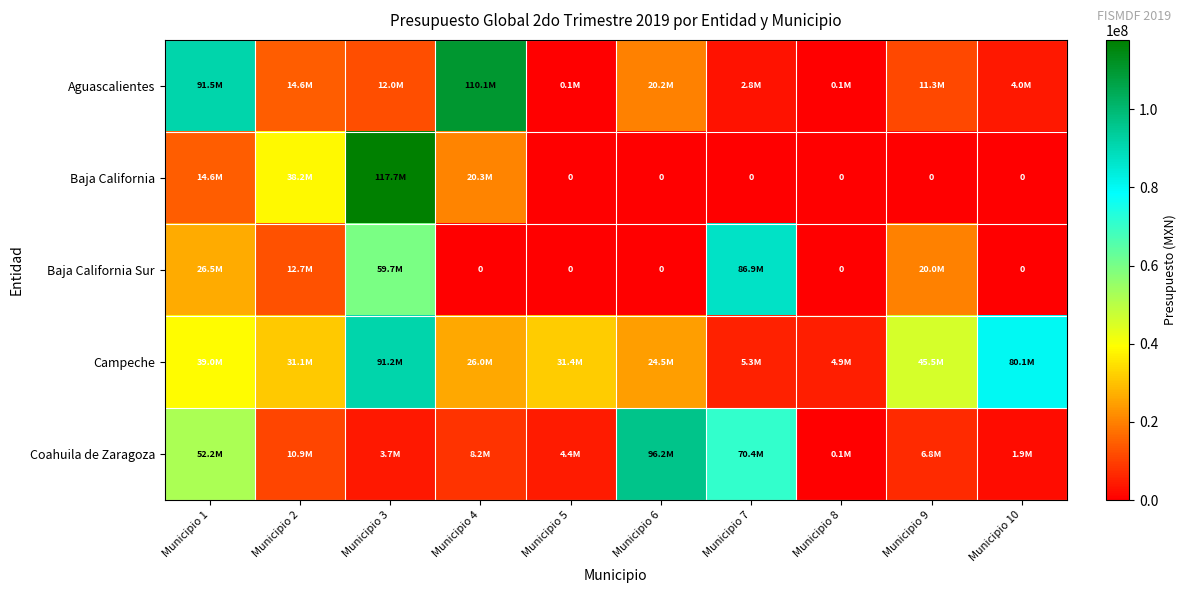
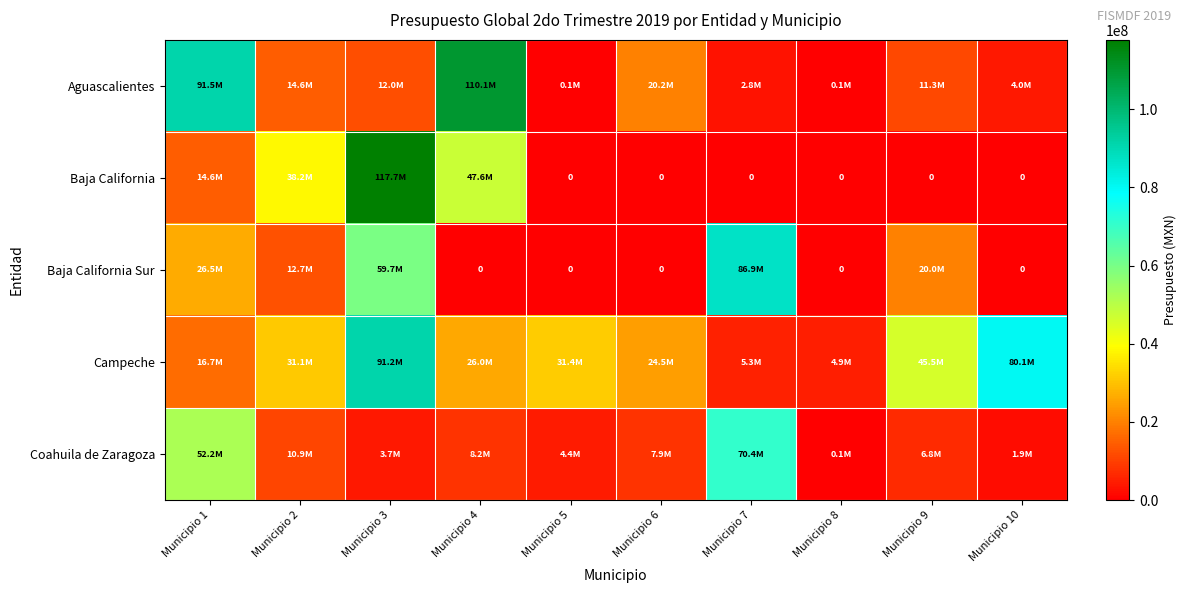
  {
    "Aguascalientes": {
      "Municipio 1": "91.5M",
      "Municipio 2": "14.6M",
      "Municipio 3": "12.0M",
      "Municipio 4": "110.1M",
      "Municipio 5": "0.1M",
      "Municipio 6": "20.2M",
      "Municipio 7": "2.8M",
      "Municipio 8": "0.1M",
      "Municipio 9": "11.3M",
      "Municipio 10": "4.0M"
    },
    "Baja California": {
      "Municipio 1": "14.6M",
      "Municipio 2": "38.2M",
      "Municipio 3": "117.7M",
-     "Municipio 4": "20.3M",
+     "Municipio 4": "47.6M",
      "Municipio 5": "0",
      "Municipio 6": "0",
      "Municipio 7": "0",
      "Municipio 8": "0",
      "Municipio 9": "0",
      "Municipio 10": "0"
    },
    "Baja California Sur": {
      "Municipio 1": "26.5M",
      "Municipio 2": "12.7M",
      "Municipio 3": "59.7M",
      "Municipio 4": "0",
      "Municipio 5": "0",
      "Municipio 6": "0",
      "Municipio 7": "86.9M",
      "Municipio 8": "0",
      "Municipio 9": "20.0M",
      "Municipio 10": "0"
    },
    "Campeche": {
-     "Municipio 1": "39.0M",
+     "Municipio 1": "16.7M",
      "Municipio 2": "31.1M",
      "Municipio 3": "91.2M",
      "Municipio 4": "26.0M",
      "Municipio 5": "31.4M",
      "Municipio 6": "24.5M",
      "Municipio 7": "5.3M",
      "Municipio 8": "4.9M",
      "Municipio 9": "45.5M",
      "Municipio 10": "80.1M"
    },
    "Coahuila de Zaragoza": {
      "Municipio 1": "52.2M",
      "Municipio 2": "10.9M",
      "Municipio 3": "3.7M",
      "Municipio 4": "8.2M",
      "Municipio 5": "4.4M",
-     "Municipio 6": "96.2M",
+     "Municipio 6": "7.9M",
      "Municipio 7": "70.4M",
      "Municipio 8": "0.1M",
      "Municipio 9": "6.8M",
      "Municipio 10": "1.9M"
    }
  }
